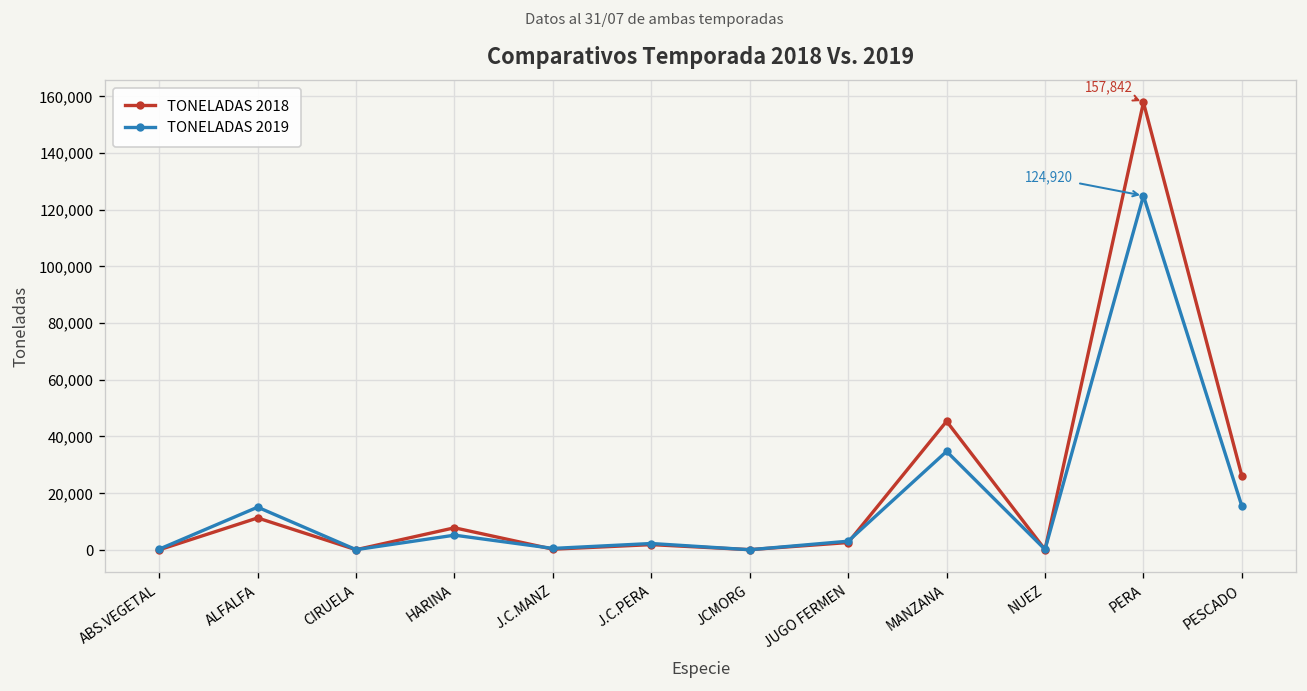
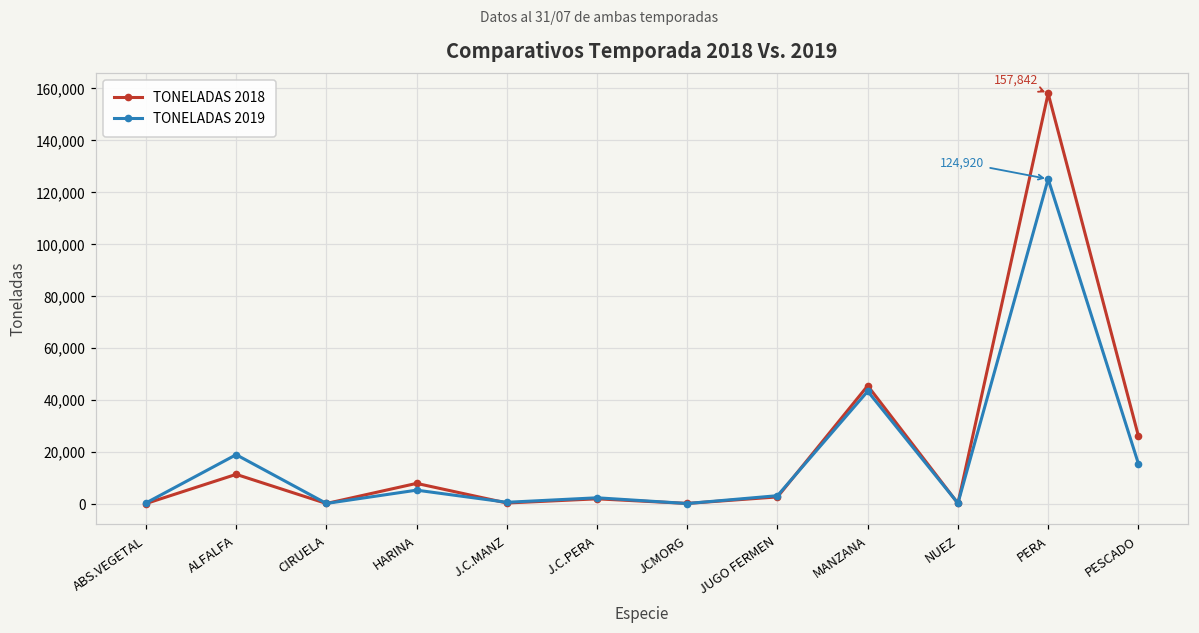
  {
    "TONELADAS 2018": {
      "PERA": "157,842"
    },
    "TONELADAS 2019": {
-     "ALFALFA": "15,000",
+     "ALFALFA": "19,000",
      "HARINA": "5,000",
-     "MANZANA": "35,000",
+     "MANZANA": "43,000",
      "PESCADO": "15,000"
    }
  }
